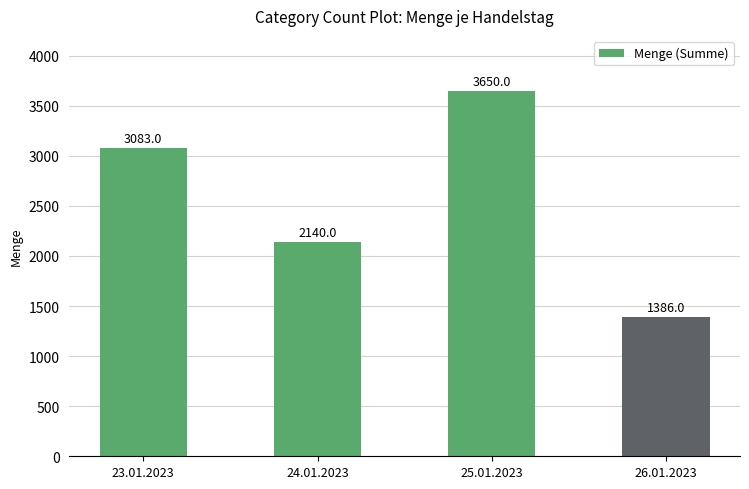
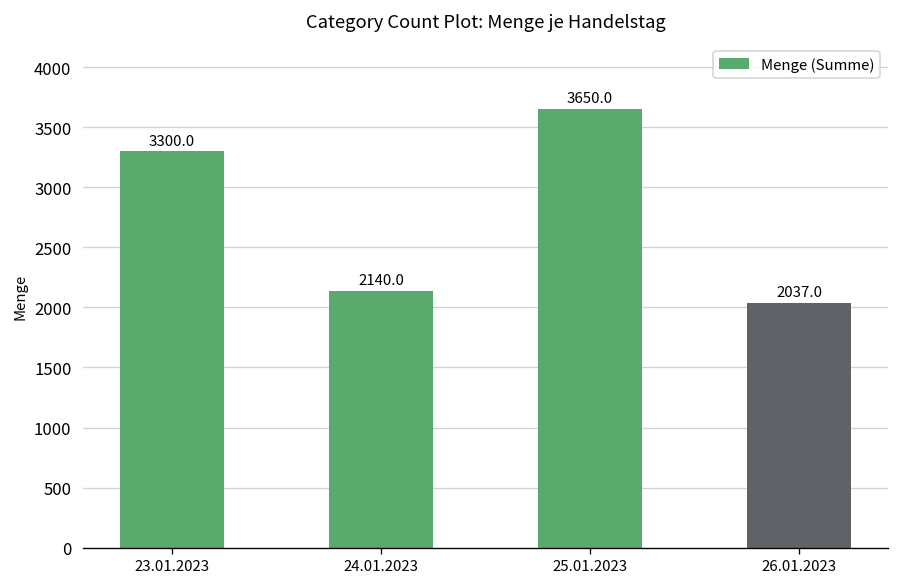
  {
-   "23.01.2023": 3083.0,
+   "23.01.2023": 3300.0,
    "24.01.2023": 2140.0,
    "25.01.2023": 3650.0,
-   "26.01.2023": 1386.0
+   "26.01.2023": 2037.0
  }
